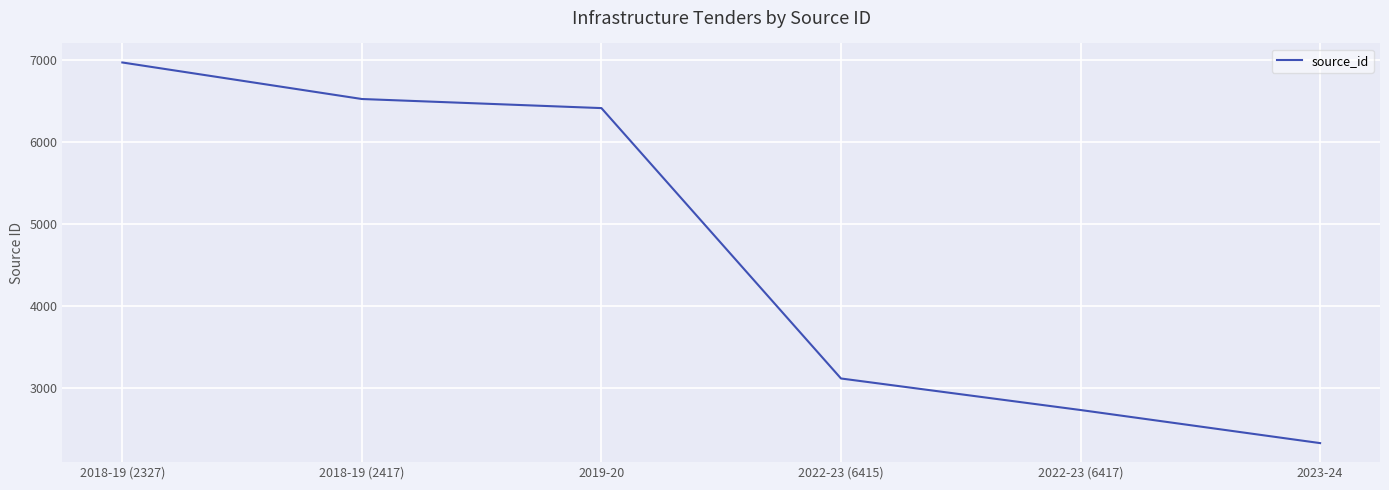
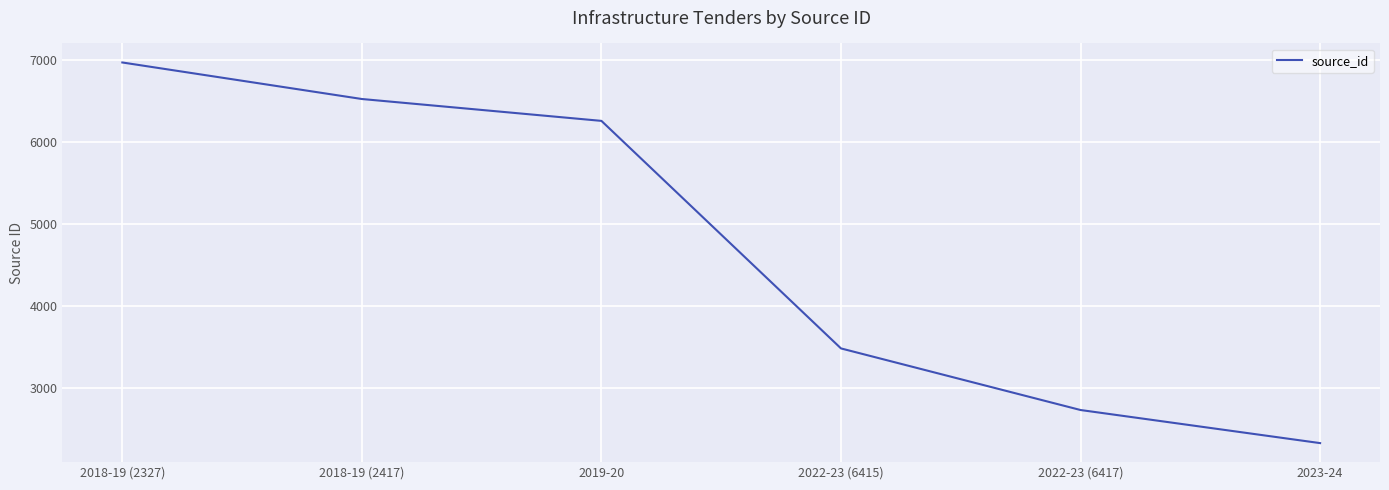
  {
    "2018-19 (2327)": 7000,
    "2018-19 (2417)": 6500,
-   "2019-20": 6400,
-   "2022-23 (6415)": 3100,
+   "2019-20": 6300,
+   "2022-23 (6415)": 3500,
    "2022-23 (6417)": 2700,
    "2023-24": 2300
  }
